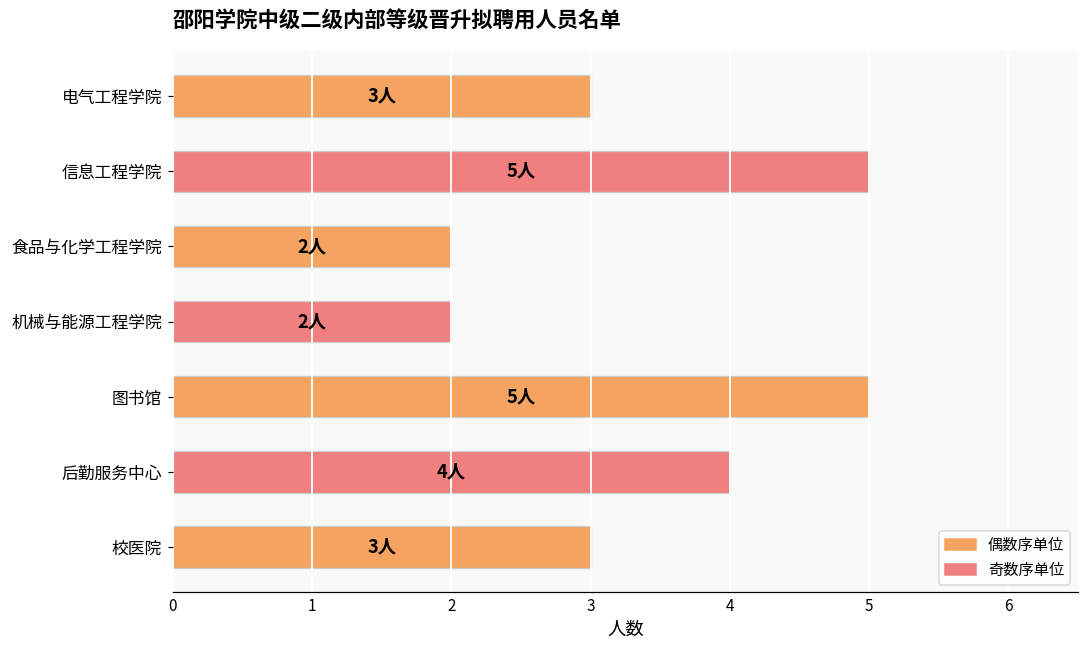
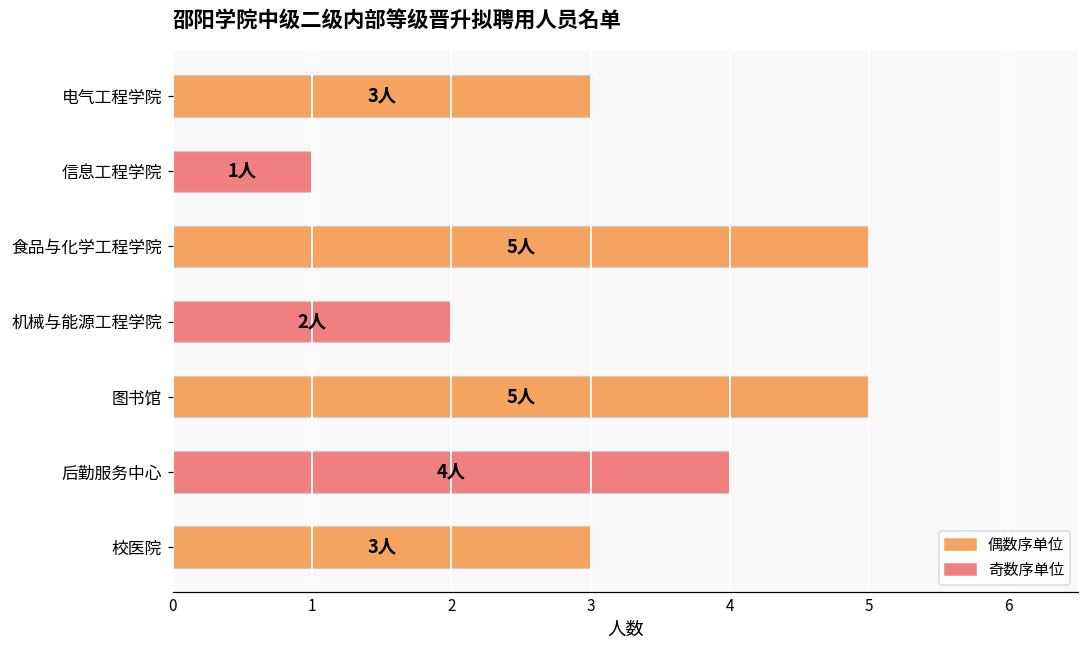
  {
    "电气工程学院": "3人",
-   "信息工程学院": "5人",
-   "食品与化学工程学院": "2人",
+   "信息工程学院": "1人",
+   "食品与化学工程学院": "5人",
    "机械与能源工程学院": "2人",
    "图书馆": "5人",
    "后勤服务中心": "4人",
    "校医院": "3人"
  }
